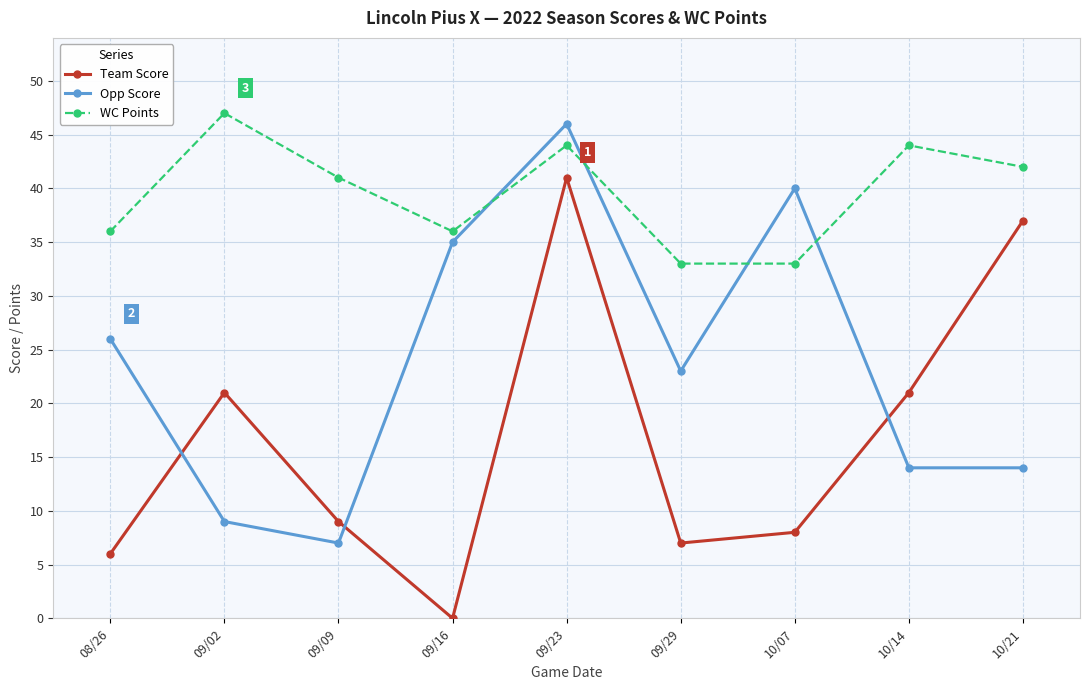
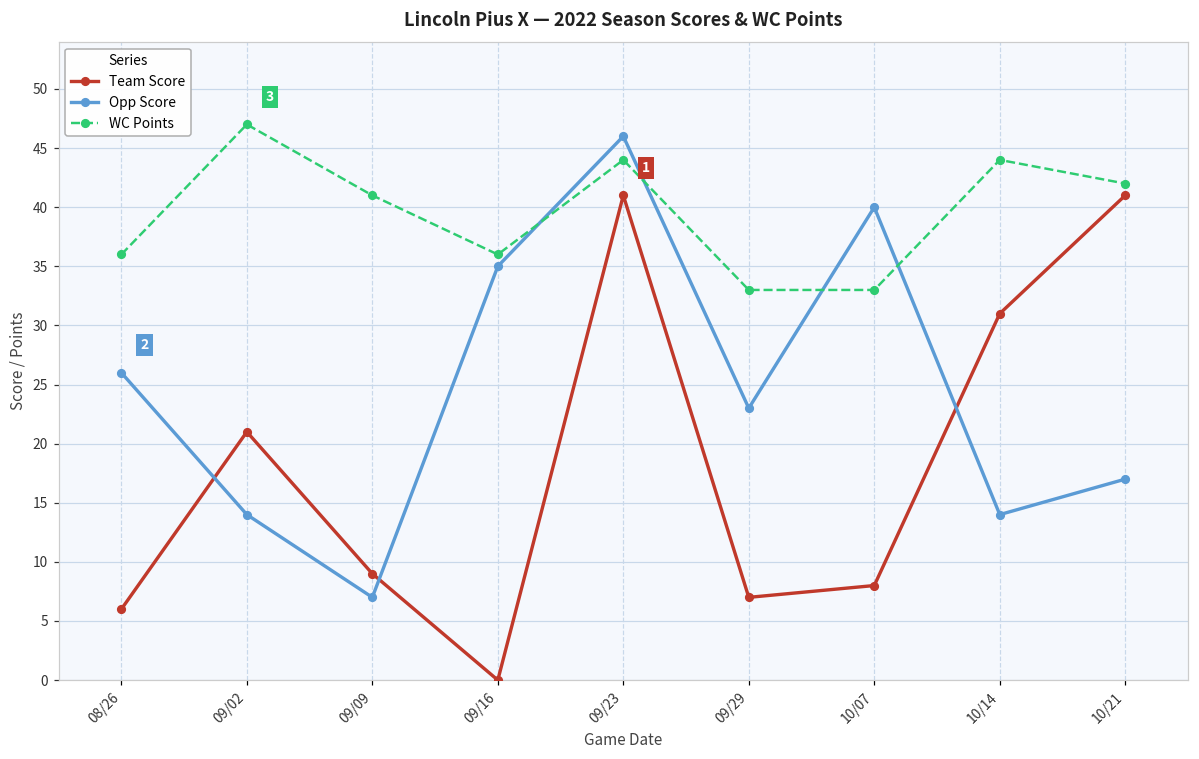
  {
    "Team Score": {
      "08/26": 6,
      "09/02": 21,
      "09/09": 9,
      "09/16": 0,
      "09/23": 41,
      "09/29": 7,
      "10/07": 8,
-     "10/14": 21,
-     "10/21": 37
+     "10/14": 31,
+     "10/21": 41
    },
    "Opp Score": {
      "08/26": 26,
-     "09/02": 9,
+     "09/02": 14,
      "09/09": 7,
      "09/16": 35,
      "09/23": 46,
      "09/29": 23,
      "10/07": 40,
      "10/14": 14,
-     "10/21": 14
+     "10/21": 17
    },
    "WC Points": {
      "08/26": 36,
      "09/02": 47,
      "09/09": 41,
      "09/16": 36,
      "09/29": 33,
      "10/07": 33,
      "10/14": 44,
      "10/21": 42
    }
  }
